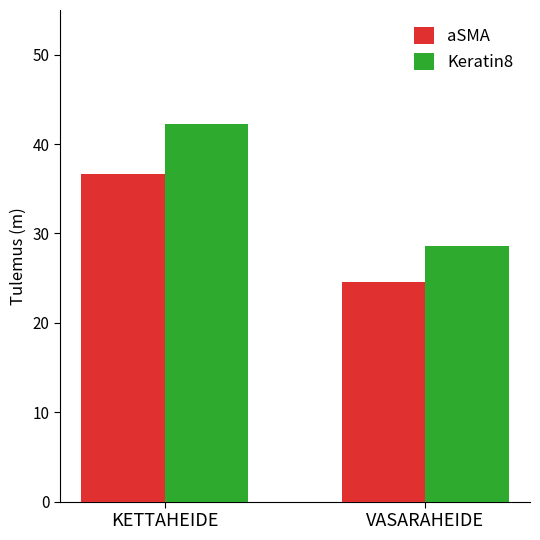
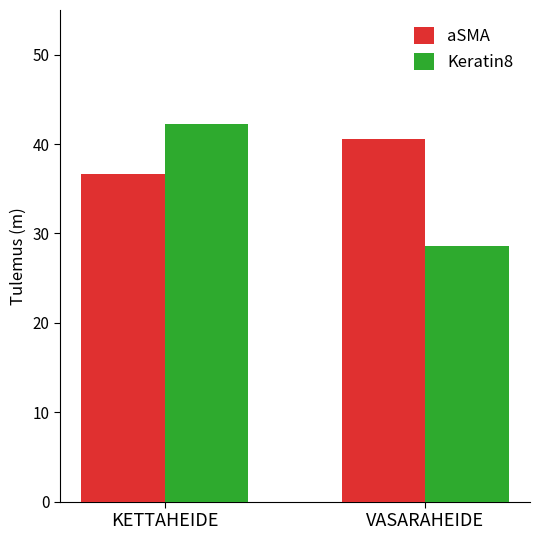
  {
    "aSMA": {
      "KETTAHEIDE": 37,
-     "VASARAHEIDE": 25
+     "VASARAHEIDE": 41
    },
    "Keratin8": {
      "KETTAHEIDE": 42,
      "VASARAHEIDE": 29
    }
  }
